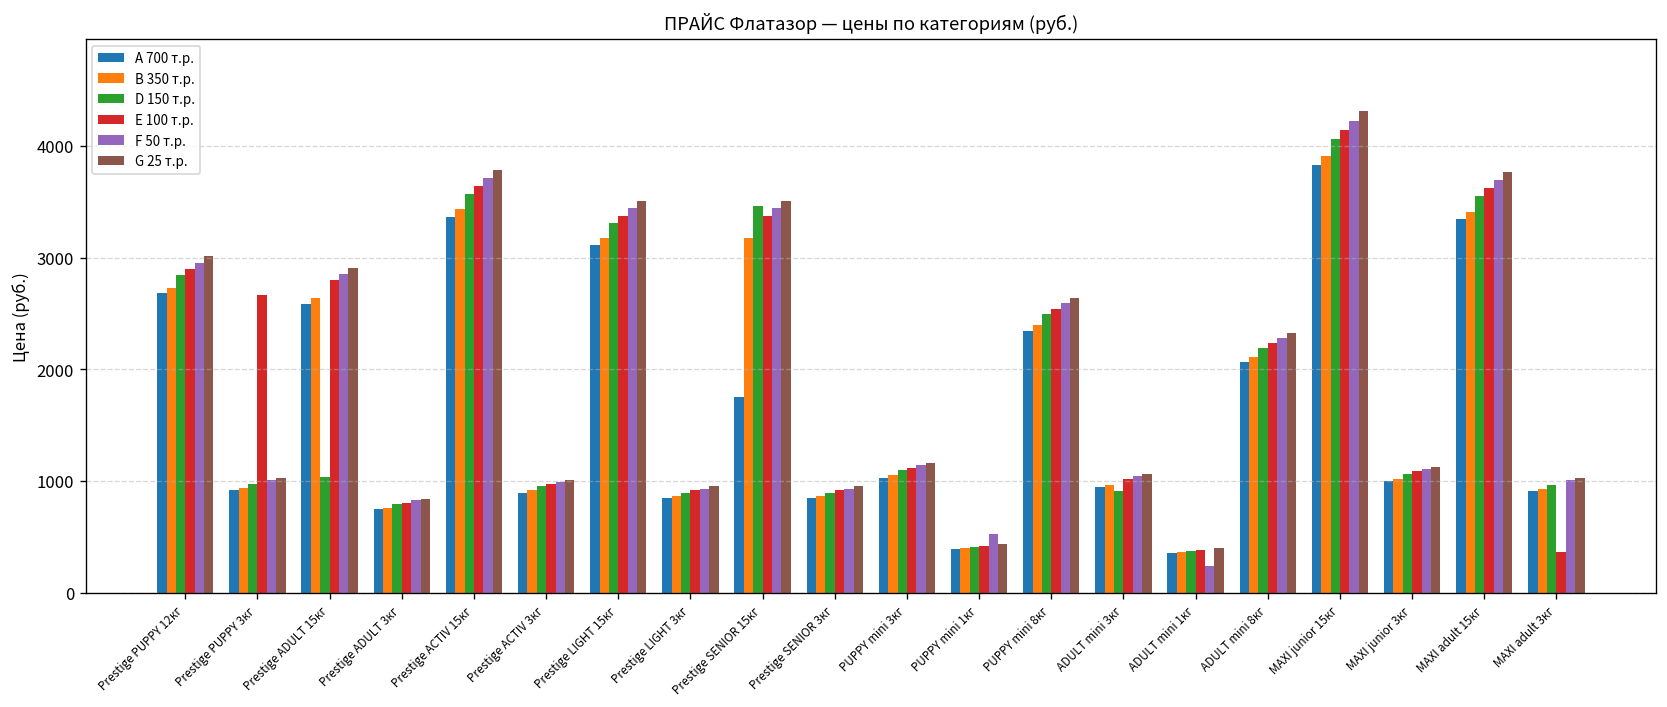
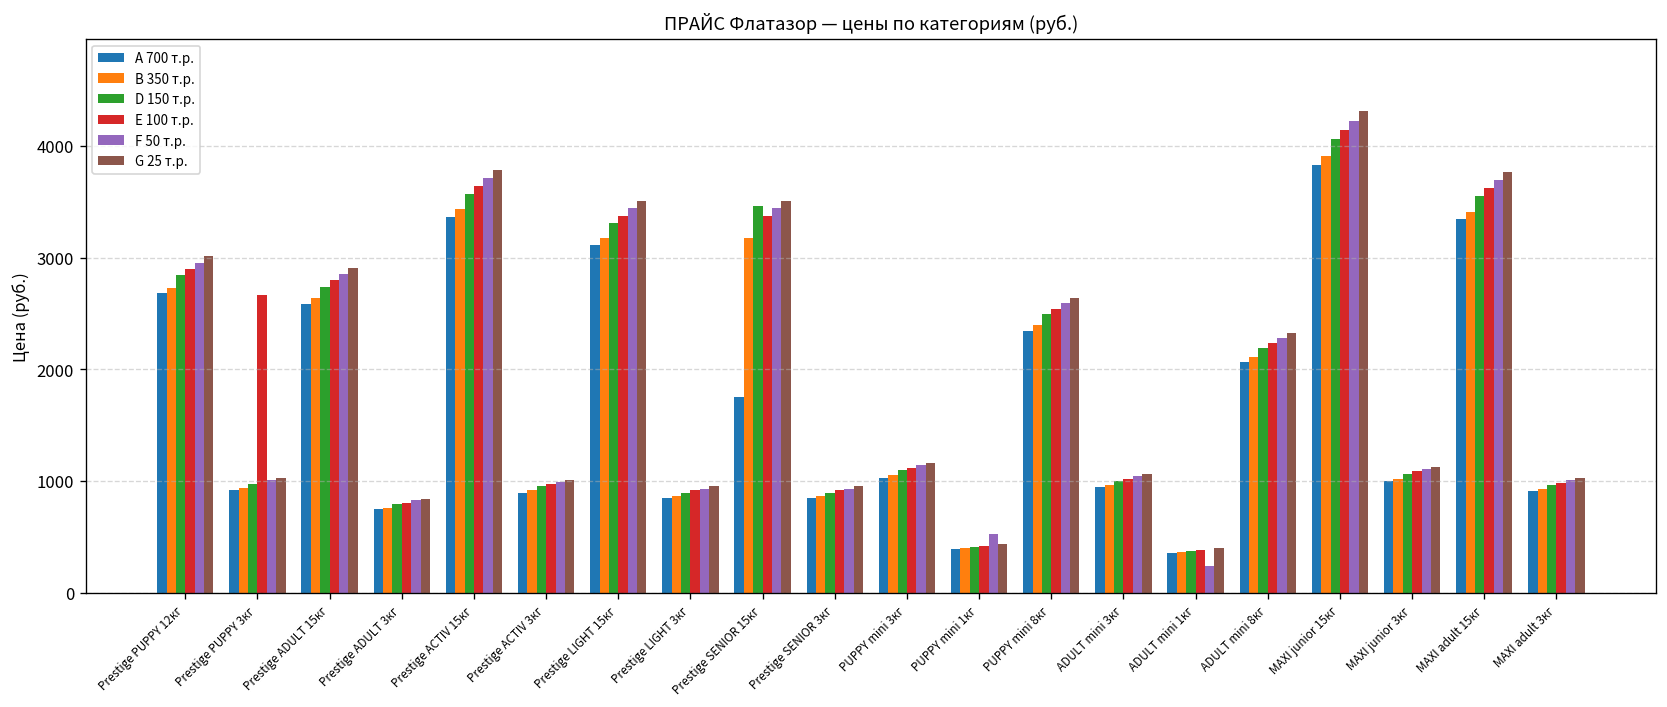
  {
    "A 700 т.р.": {
      "Prestige PUPPY 12кг": 2700,
      "Prestige PUPPY 3кг": 900,
      "Prestige ADULT 15кг": 2600,
      "Prestige ADULT 3кг": 700,
      "Prestige ACTIV 15кг": 3400,
      "Prestige ACTIV 3кг": 900,
      "Prestige LIGHT 15кг": 3100,
      "Prestige LIGHT 3кг": 800,
      "Prestige SENIOR 15кг": 1800,
      "Prestige SENIOR 3кг": 800,
      "PUPPY mini 3кг": 1000,
      "PUPPY mini 1кг": 400,
      "PUPPY mini 8кг": 2300,
      "ADULT mini 3кг": 900,
      "ADULT mini 1кг": 400,
      "ADULT mini 8кг": 2100,
      "MAXI junior 15кг": 3800,
      "MAXI junior 3кг": 1000,
      "MAXI adult 15кг": 3300,
      "MAXI adult 3кг": 900
    },
    "B 350 т.р.": {
      "Prestige PUPPY 12кг": 2700,
      "Prestige PUPPY 3кг": 900,
      "Prestige ADULT 15кг": 2600,
      "Prestige ADULT 3кг": 800,
      "Prestige ACTIV 15кг": 3400,
      "Prestige ACTIV 3кг": 900,
      "Prestige LIGHT 15кг": 3200,
      "Prestige LIGHT 3кг": 900,
      "Prestige SENIOR 15кг": 3200,
      "Prestige SENIOR 3кг": 900,
      "PUPPY mini 3кг": 1100,
      "PUPPY mini 1кг": 400,
      "PUPPY mini 8кг": 2400,
      "ADULT mini 3кг": 1000,
      "ADULT mini 1кг": 400,
      "ADULT mini 8кг": 2100,
      "MAXI junior 15кг": 3900,
      "MAXI junior 3кг": 1000,
      "MAXI adult 15кг": 3400,
      "MAXI adult 3кг": 900
    },
    "D 150 т.р.": {
      "Prestige PUPPY 12кг": 2800,
      "Prestige PUPPY 3кг": 1000,
-     "Prestige ADULT 15кг": 1000,
+     "Prestige ADULT 15кг": 2700,
      "Prestige ADULT 3кг": 800,
      "Prestige ACTIV 15кг": 3600,
      "Prestige ACTIV 3кг": 1000,
      "Prestige LIGHT 15кг": 3300,
      "Prestige LIGHT 3кг": 900,
      "Prestige SENIOR 15кг": 3500,
      "Prestige SENIOR 3кг": 900,
      "PUPPY mini 3кг": 1100,
      "PUPPY mini 1кг": 400,
      "PUPPY mini 8кг": 2500,
-     "ADULT mini 3кг": 900,
+     "ADULT mini 3кг": 1000,
      "ADULT mini 1кг": 400,
      "ADULT mini 8кг": 2200,
      "MAXI junior 15кг": 4100,
      "MAXI junior 3кг": 1100,
      "MAXI adult 15кг": 3600,
      "MAXI adult 3кг": 1000
    },
    "E 100 т.р.": {
      "Prestige PUPPY 12кг": 2900,
      "Prestige PUPPY 3кг": 2700,
      "Prestige ADULT 15кг": 2800,
      "Prestige ADULT 3кг": 800,
      "Prestige ACTIV 15кг": 3600,
      "Prestige ACTIV 3кг": 1000,
      "Prestige LIGHT 15кг": 3400,
      "Prestige LIGHT 3кг": 900,
      "Prestige SENIOR 15кг": 3400,
      "Prestige SENIOR 3кг": 900,
      "PUPPY mini 3кг": 1100,
      "PUPPY mini 1кг": 400,
      "PUPPY mini 8кг": 2500,
      "ADULT mini 3кг": 1000,
      "ADULT mini 1кг": 400,
      "ADULT mini 8кг": 2200,
      "MAXI junior 15кг": 4100,
      "MAXI junior 3кг": 1100,
      "MAXI adult 15кг": 3600,
-     "MAXI adult 3кг": 400
+     "MAXI adult 3кг": 1000
    },
    "F 50 т.р.": {
      "Prestige PUPPY 12кг": 3000,
      "Prestige PUPPY 3кг": 1000,
      "Prestige ADULT 15кг": 2900,
      "Prestige ADULT 3кг": 800,
      "Prestige ACTIV 15кг": 3700,
      "Prestige ACTIV 3кг": 1000,
      "Prestige LIGHT 15кг": 3400,
      "Prestige LIGHT 3кг": 900,
      "Prestige SENIOR 15кг": 3400,
      "Prestige SENIOR 3кг": 900,
      "PUPPY mini 3кг": 1100,
      "PUPPY mini 1кг": 500,
      "PUPPY mini 8кг": 2600,
      "ADULT mini 3кг": 1000,
      "ADULT mini 1кг": 200,
      "ADULT mini 8кг": 2300,
      "MAXI junior 15кг": 4200,
      "MAXI junior 3кг": 1100,
      "MAXI adult 15кг": 3700,
      "MAXI adult 3кг": 1000
    },
    "G 25 т.р.": {
      "Prestige PUPPY 12кг": 3000,
      "Prestige PUPPY 3кг": 1000,
      "Prestige ADULT 15кг": 2900,
      "Prestige ADULT 3кг": 800,
      "Prestige ACTIV 15кг": 3800,
      "Prestige ACTIV 3кг": 1000,
      "Prestige LIGHT 15кг": 3500,
      "Prestige LIGHT 3кг": 1000,
      "Prestige SENIOR 15кг": 3500,
      "Prestige SENIOR 3кг": 1000,
      "PUPPY mini 3кг": 1200,
      "PUPPY mini 1кг": 400,
      "PUPPY mini 8кг": 2600,
      "ADULT mini 3кг": 1100,
      "ADULT mini 1кг": 400,
      "ADULT mini 8кг": 2300,
      "MAXI junior 15кг": 4300,
      "MAXI junior 3кг": 1100,
      "MAXI adult 15кг": 3800,
      "MAXI adult 3кг": 1000
    }
  }
